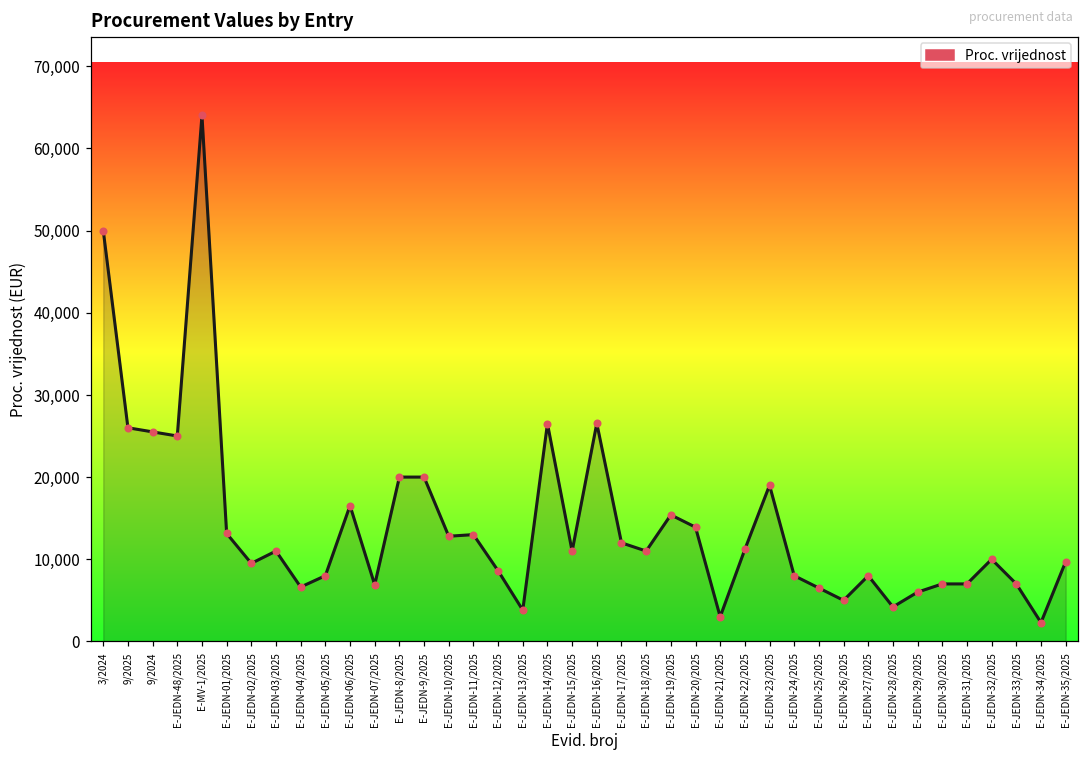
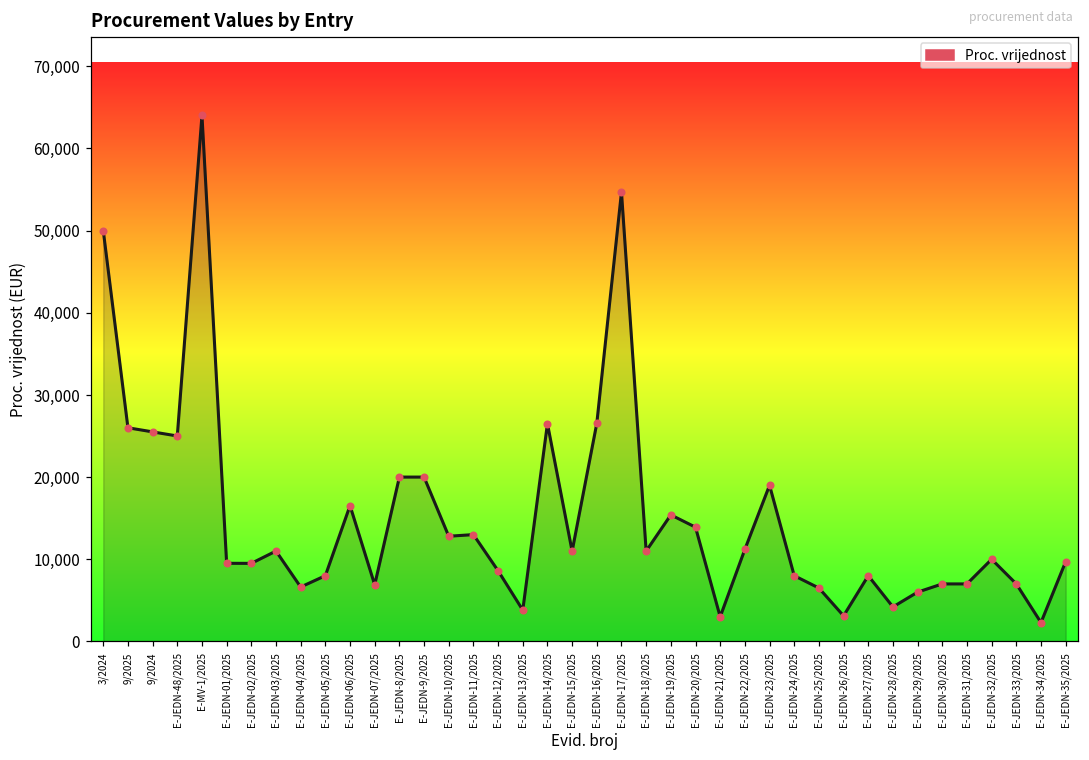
  {
    "3/2024": "50,000",
    "9/2025": "26,000",
    "9/2024": "26,000",
    "E-JEDN-48/2025": "25,000",
    "E-MV-1/2025": "64,000",
-   "E-JEDN-01/2025": "13,000",
+   "E-JEDN-01/2025": "10,000",
    "E-JEDN-02/2025": "10,000",
    "E-JEDN-03/2025": "11,000",
    "E-JEDN-04/2025": "7,000",
    "E-JEDN-05/2025": "8,000",
    "E-JEDN-06/2025": "17,000",
    "E-JEDN-07/2025": "7,000",
    "E-JEDN-8/2025": "20,000",
    "E-JEDN-9/2025": "20,000",
    "E-JEDN-10/2025": "13,000",
    "E-JEDN-11/2025": "13,000",
    "E-JEDN-12/2025": "9,000",
    "E-JEDN-13/2025": "4,000",
    "E-JEDN-14/2025": "27,000",
    "E-JEDN-15/2025": "11,000",
    "E-JEDN-16/2025": "27,000",
-   "E-JEDN-17/2025": "12,000",
+   "E-JEDN-17/2025": "55,000",
    "E-JEDN-18/2025": "11,000",
    "E-JEDN-19/2025": "15,000",
    "E-JEDN-20/2025": "14,000",
    "E-JEDN-21/2025": "3,000",
    "E-JEDN-22/2025": "11,000",
    "E-JEDN-23/2025": "19,000",
    "E-JEDN-24/2025": "8,000",
    "E-JEDN-25/2025": "7,000",
-   "E-JEDN-26/2025": "5,000",
+   "E-JEDN-26/2025": "3,000",
    "E-JEDN-27/2025": "8,000",
    "E-JEDN-28/2025": "4,000",
    "E-JEDN-29/2025": "6,000",
    "E-JEDN-30/2025": "7,000",
    "E-JEDN-31/2025": "7,000",
    "E-JEDN-32/2025": "10,000",
    "E-JEDN-33/2025": "7,000",
    "E-JEDN-34/2025": "2,000",
    "E-JEDN-35/2025": "10,000"
  }
